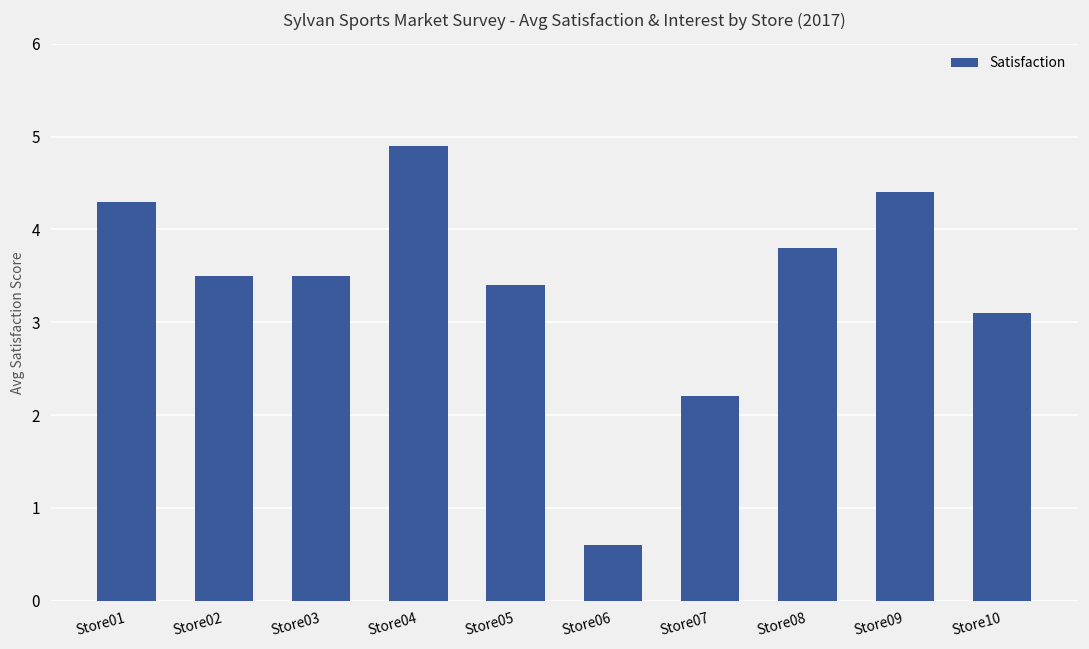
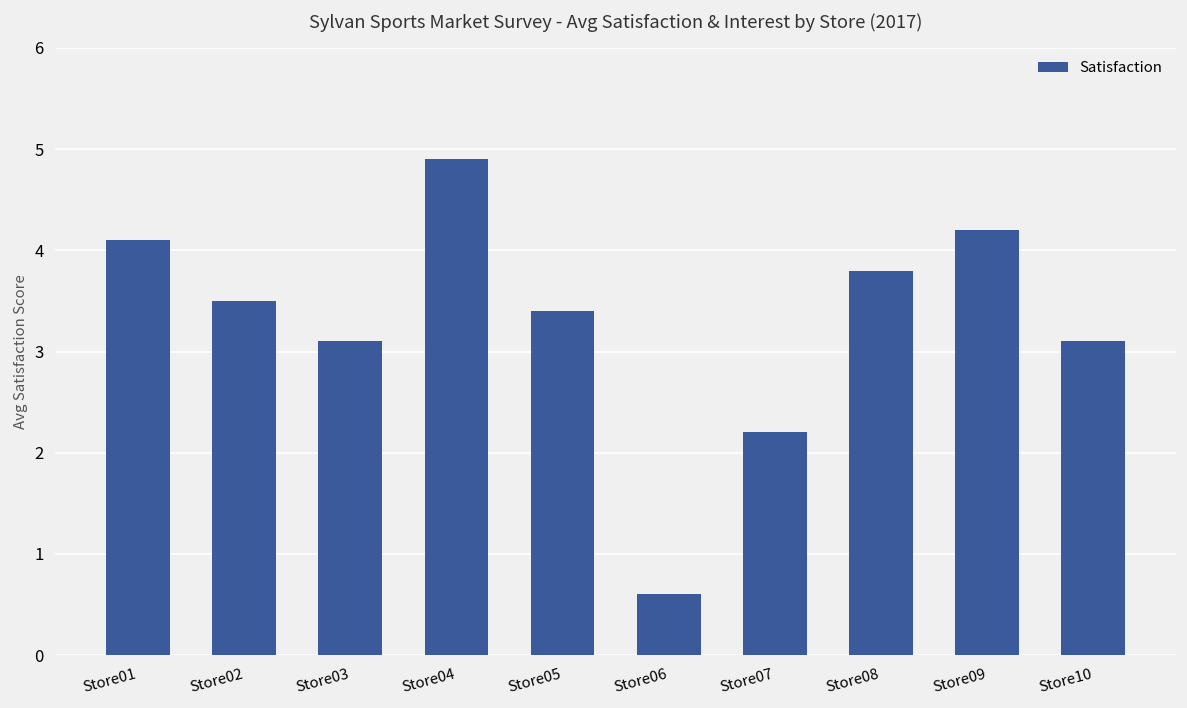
  {
-   "Store01": 4.3,
+   "Store01": 4.1,
    "Store02": 3.5,
-   "Store03": 3.5,
+   "Store03": 3.1,
    "Store04": 4.9,
    "Store05": 3.4,
    "Store06": 0.6,
    "Store07": 2.2,
    "Store08": 3.8,
-   "Store09": 4.4,
+   "Store09": 4.2,
    "Store10": 3.1
  }
